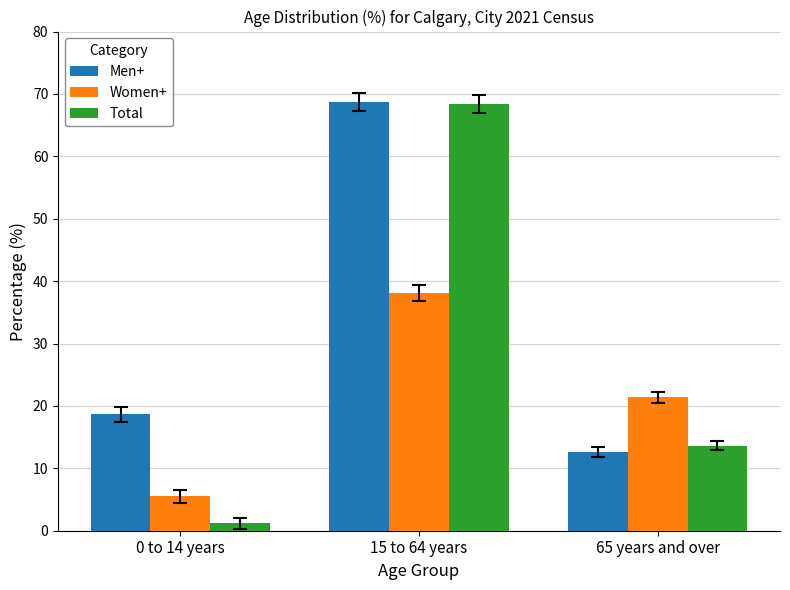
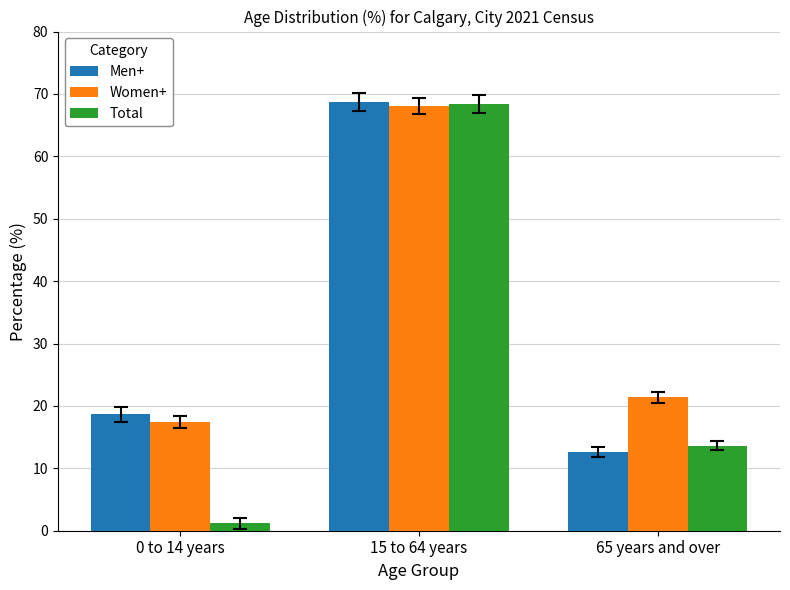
  {
    "Women+": {
-     "0 to 14 years": 6,
-     "15 to 64 years": 38,
+     "0 to 14 years": 17,
+     "15 to 64 years": 68,
      "65 years and over": 21
    },
    "Total": {
      "0 to 14 years": 1,
      "15 to 64 years": 68,
      "65 years and over": 14
    }
  }
